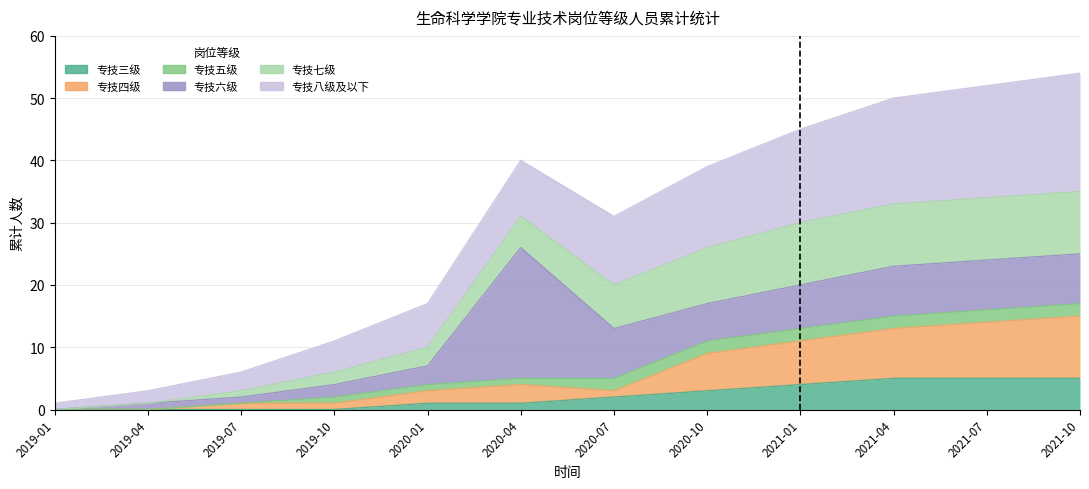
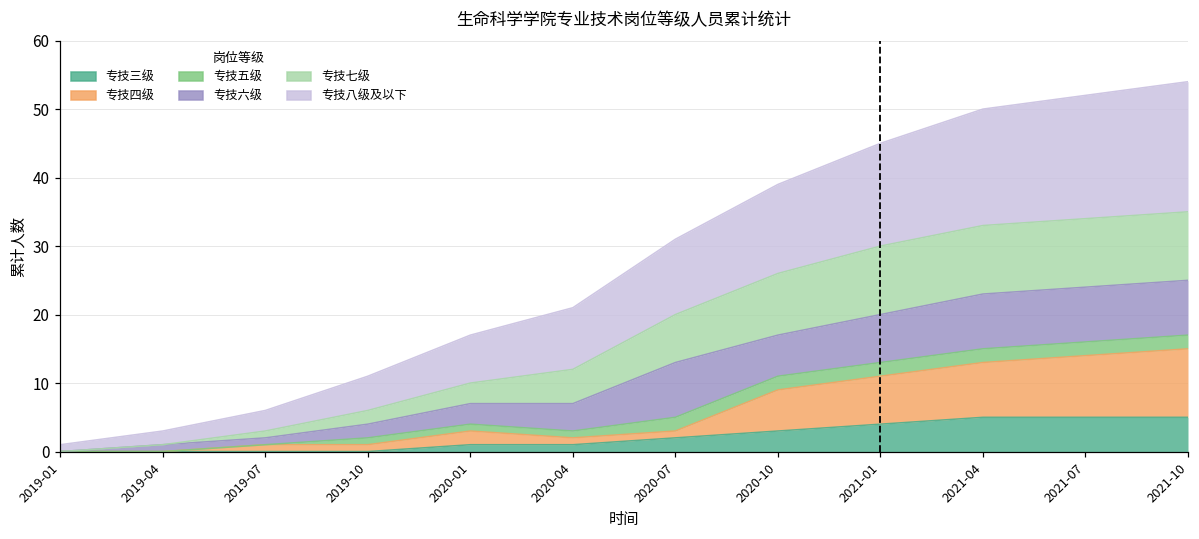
  {
    "专技四级": {
      "2019-10": 1,
      "2020-01": 2,
-     "2020-04": 3,
+     "2020-04": 1,
      "2020-07": 1,
      "2020-10": 6,
      "2021-01": 7,
      "2021-04": 8,
      "2021-07": 9,
      "2021-10": 10
    },
    "专技六级": {
      "2019-07": 1,
      "2019-10": 2,
      "2020-01": 3,
-     "2020-04": 21,
+     "2020-04": 4,
      "2020-07": 8,
      "2020-10": 6,
      "2021-01": 7,
      "2021-04": 8,
      "2021-07": 8,
      "2021-10": 8
    },
    "专技八级及以下": {
      "2019-01": 1,
      "2019-04": 2,
      "2019-07": 3,
      "2019-10": 5,
      "2020-01": 7,
      "2020-04": 9,
      "2020-07": 11,
      "2020-10": 13,
      "2021-01": 15,
      "2021-04": 17,
      "2021-07": 18,
      "2021-10": 19
    }
  }
